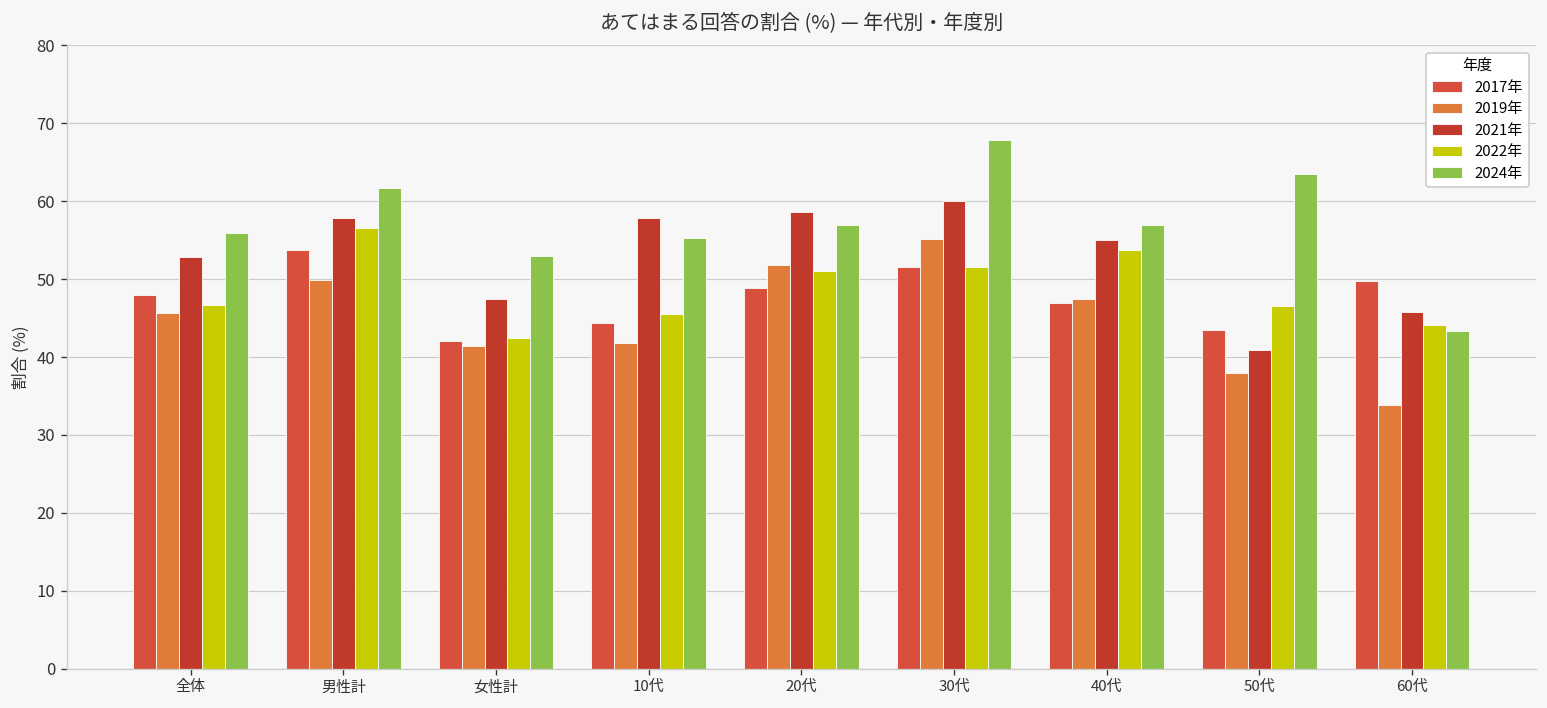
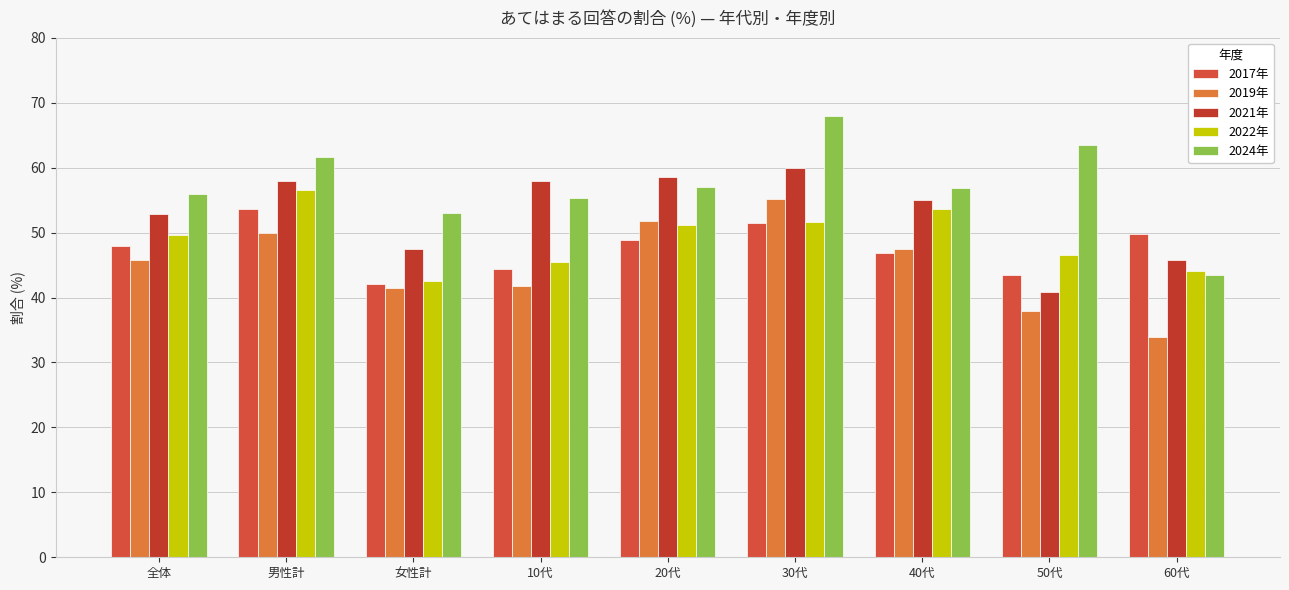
  {
    "2022年": {
-     "全体": 47,
+     "全体": 50,
      "男性計": 57,
      "女性計": 43,
      "10代": 46,
      "20代": 51,
      "30代": 52,
      "40代": 54,
      "50代": 47,
      "60代": 44
    },
    "2024年": {
      "全体": 56,
      "男性計": 62,
      "女性計": 53,
      "10代": 55,
      "20代": 57,
      "30代": 68,
      "40代": 57,
      "50代": 64,
      "60代": 43
    }
  }
